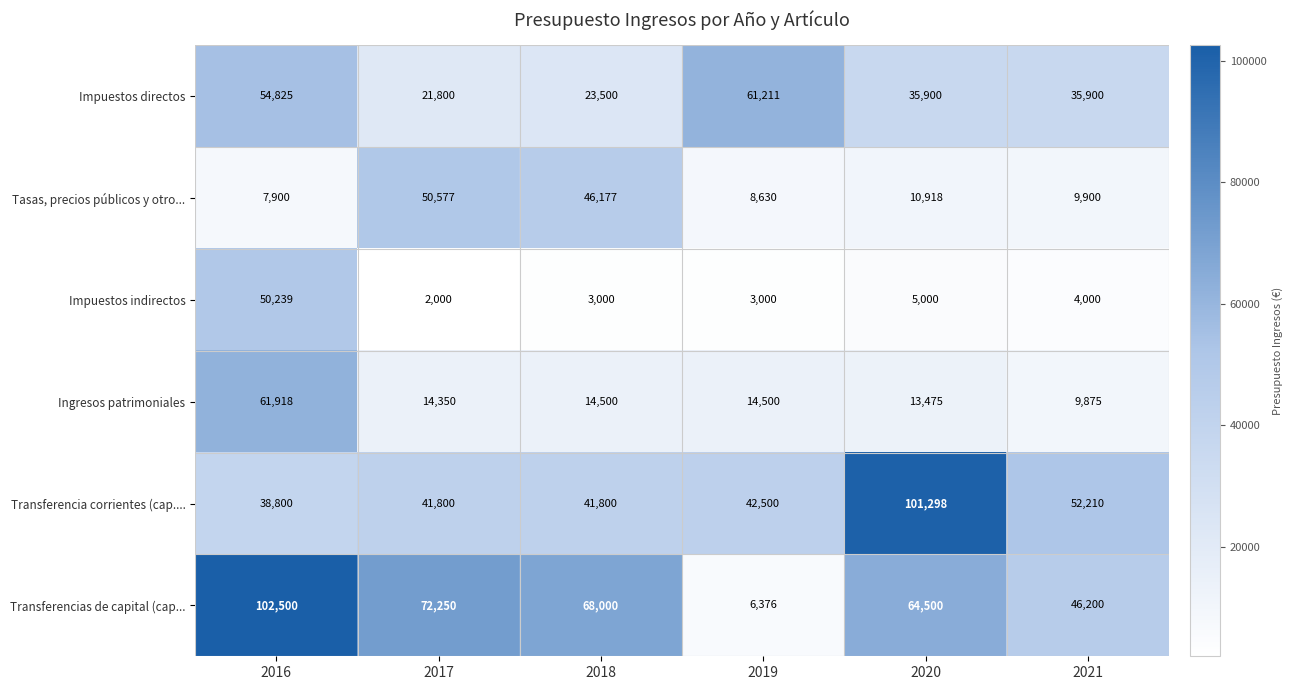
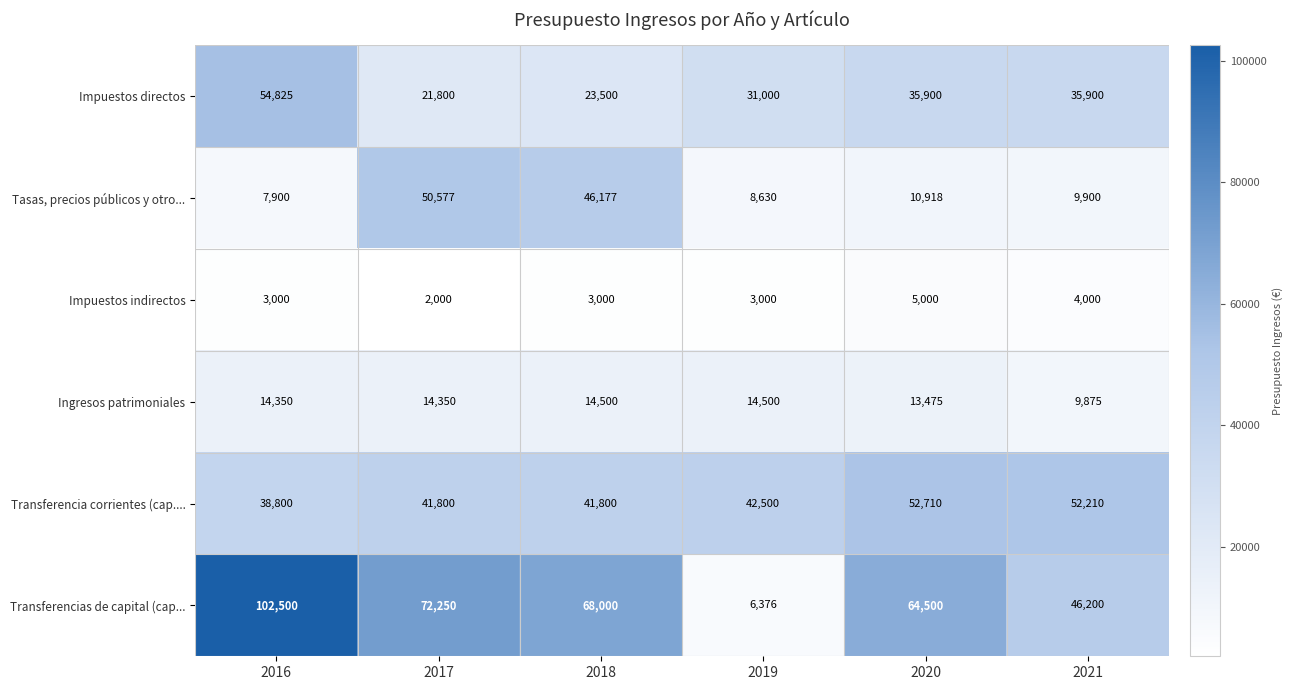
  {
    "Impuestos directos": {
      "2016": "54,825",
      "2017": "21,800",
      "2018": "23,500",
-     "2019": "61,211",
+     "2019": "31,000",
      "2020": "35,900",
      "2021": "35,900"
    },
    "Tasas, precios públicos y otro...": {
      "2016": "7,900",
      "2017": "50,577",
      "2018": "46,177",
      "2019": "8,630",
      "2020": "10,918",
      "2021": "9,900"
    },
    "Impuestos indirectos": {
-     "2016": "50,239",
+     "2016": "3,000",
      "2017": "2,000",
      "2018": "3,000",
      "2019": "3,000",
      "2020": "5,000",
      "2021": "4,000"
    },
    "Ingresos patrimoniales": {
-     "2016": "61,918",
+     "2016": "14,350",
      "2017": "14,350",
      "2018": "14,500",
      "2019": "14,500",
      "2020": "13,475",
      "2021": "9,875"
    },
    "Transferencia corrientes (cap....": {
      "2016": "38,800",
      "2017": "41,800",
      "2018": "41,800",
      "2019": "42,500",
-     "2020": "101,298",
+     "2020": "52,710",
      "2021": "52,210"
    },
    "Transferencias de capital (cap...": {
      "2016": "102,500",
      "2017": "72,250",
      "2018": "68,000",
      "2019": "6,376",
      "2020": "64,500",
      "2021": "46,200"
    }
  }
